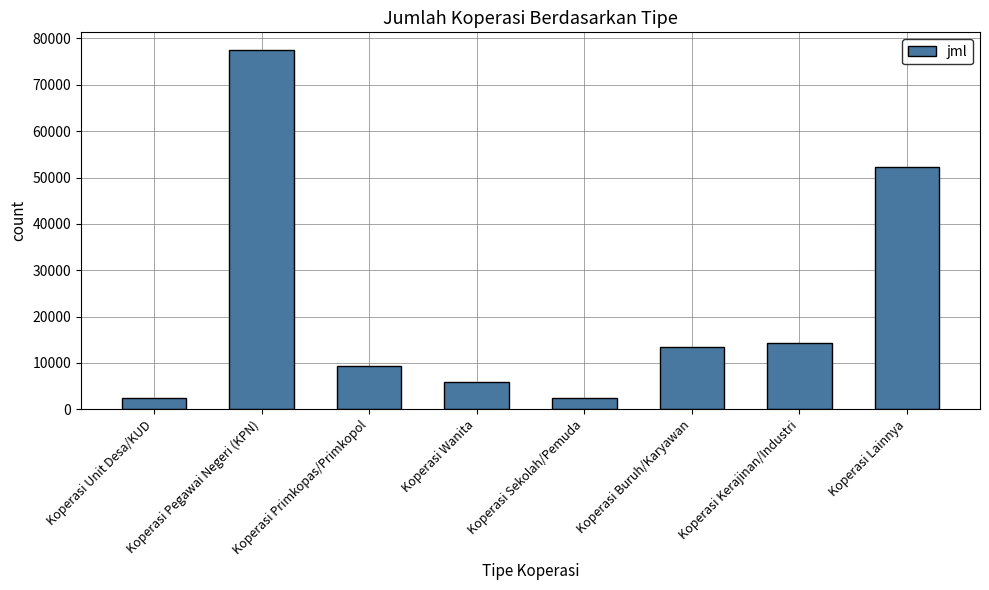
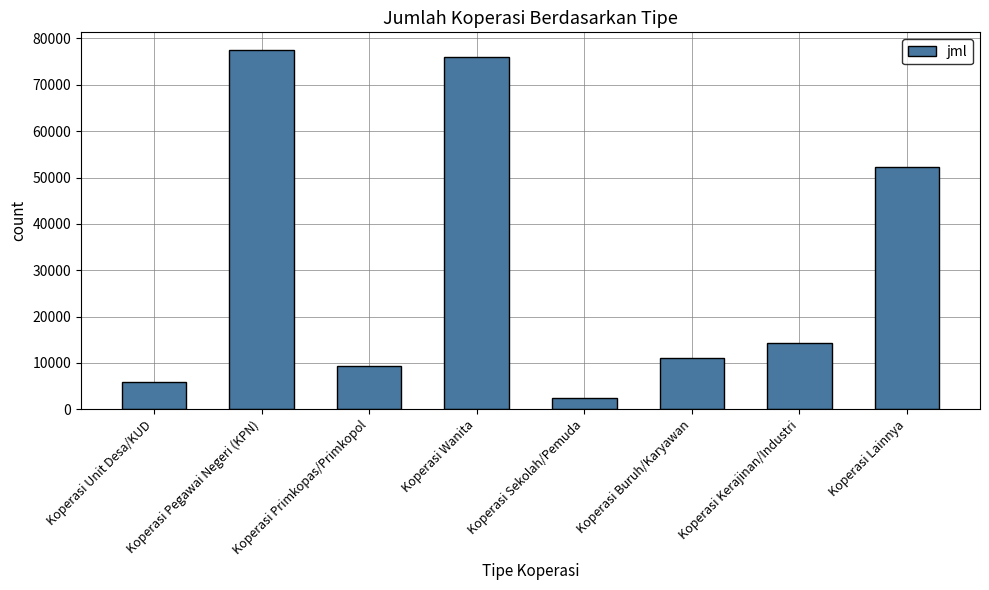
  {
-   "Koperasi Unit Desa/KUD": 2000,
+   "Koperasi Unit Desa/KUD": 6000,
    "Koperasi Pegawai Negeri (KPN)": 77000,
    "Koperasi Primkopas/Primkopol": 9000,
-   "Koperasi Wanita": 6000,
+   "Koperasi Wanita": 76000,
    "Koperasi Sekolah/Pemuda": 2000,
-   "Koperasi Buruh/Karyawan": 13000,
+   "Koperasi Buruh/Karyawan": 11000,
    "Koperasi Kerajinan/Industri": 14000,
    "Koperasi Lainnya": 52000
  }
